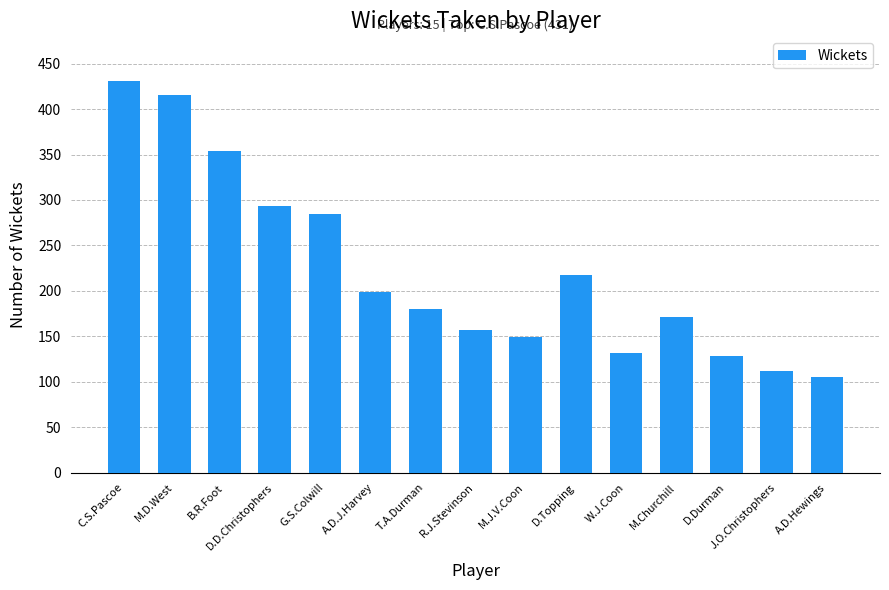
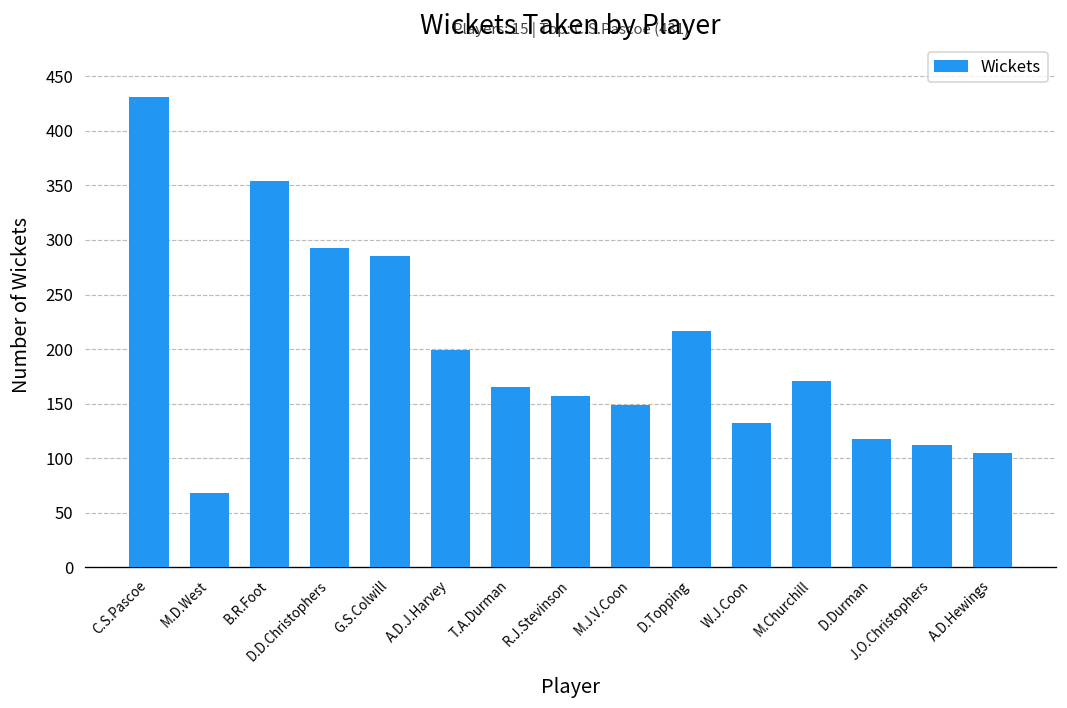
  {
    "C.S.Pascoe": 430,
-   "M.D.West": 420,
+   "M.D.West": 70,
    "B.R.Foot": 350,
    "D.D.Christophers": 290,
    "G.S.Colwill": 290,
    "A.D.J.Harvey": 200,
-   "T.A.Durman": 180,
+   "T.A.Durman": 170,
    "R.J.Stevinson": 160,
    "M.J.V.Coon": 150,
    "D.Topping": 220,
    "W.J.Coon": 130,
    "M.Churchill": 170,
-   "D.Durman": 130,
+   "D.Durman": 120,
    "J.O.Christophers": 110,
    "A.D.Hewings": 110
  }
